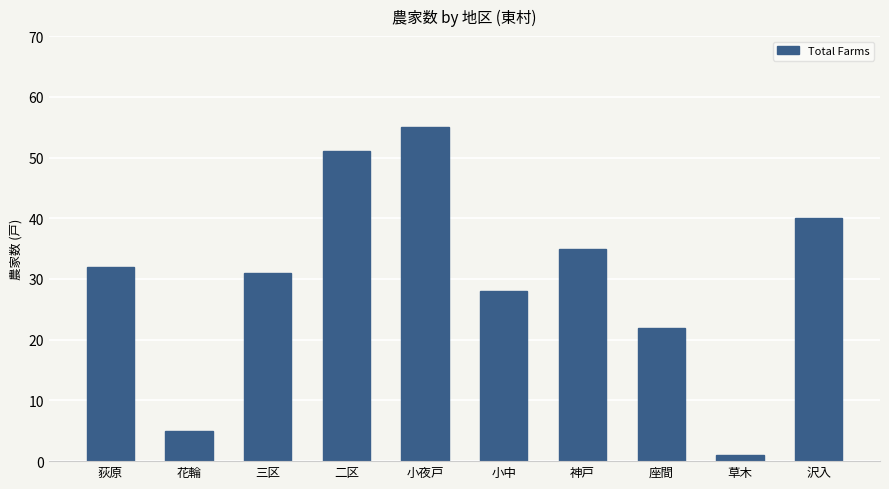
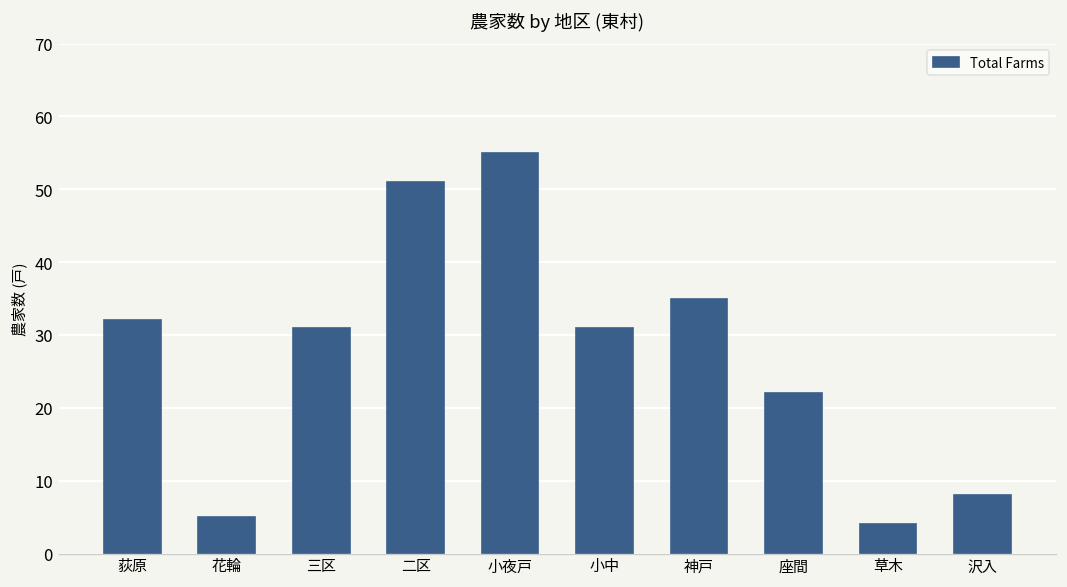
  {
    "荻原": 32,
    "花輪": 5,
    "三区": 31,
    "二区": 51,
    "小夜戸": 55,
-   "小中": 28,
+   "小中": 31,
    "神戸": 35,
    "座間": 22,
-   "草木": 1,
-   "沢入": 40
+   "草木": 4,
+   "沢入": 8
  }
